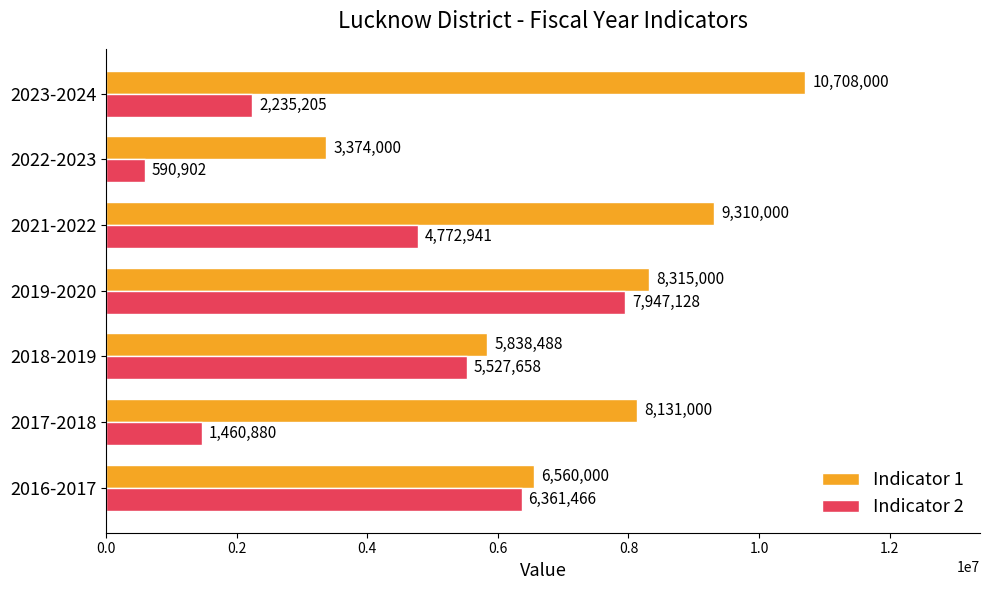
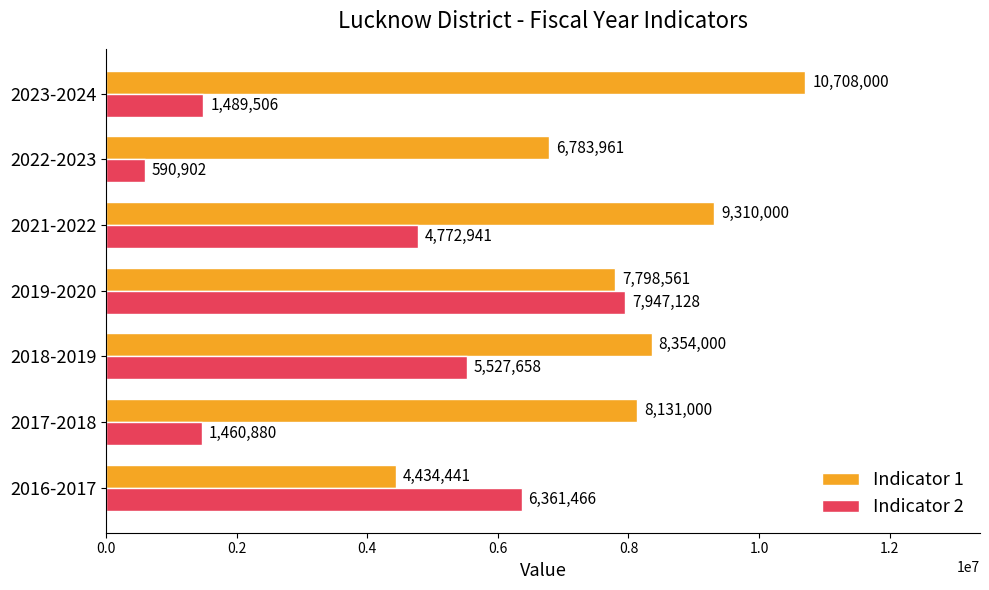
  {
    "Indicator 1": {
      "2023-2024": "10,708,000",
-     "2022-2023": "3,374,000",
+     "2022-2023": "6,783,961",
      "2021-2022": "9,310,000",
-     "2019-2020": "8,315,000",
-     "2018-2019": "5,838,488",
+     "2019-2020": "7,798,561",
+     "2018-2019": "8,354,000",
      "2017-2018": "8,131,000",
-     "2016-2017": "6,560,000"
+     "2016-2017": "4,434,441"
    },
    "Indicator 2": {
-     "2023-2024": "2,235,205",
+     "2023-2024": "1,489,506",
      "2022-2023": "590,902",
      "2021-2022": "4,772,941",
      "2019-2020": "7,947,128",
      "2018-2019": "5,527,658",
      "2017-2018": "1,460,880",
      "2016-2017": "6,361,466"
    }
  }
